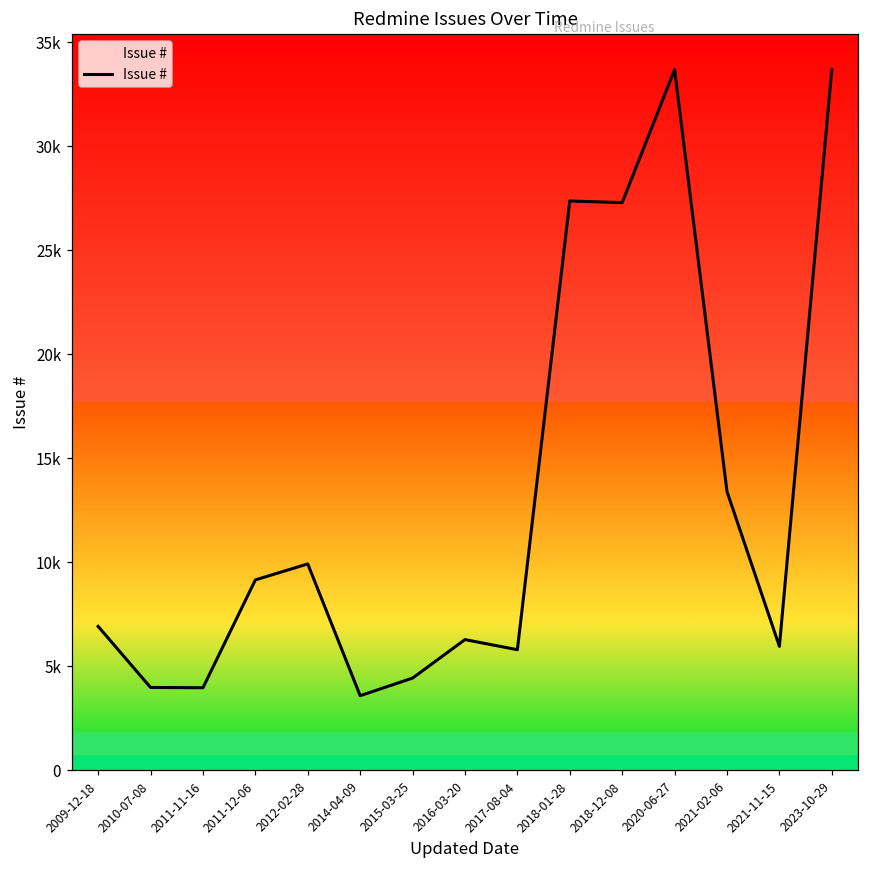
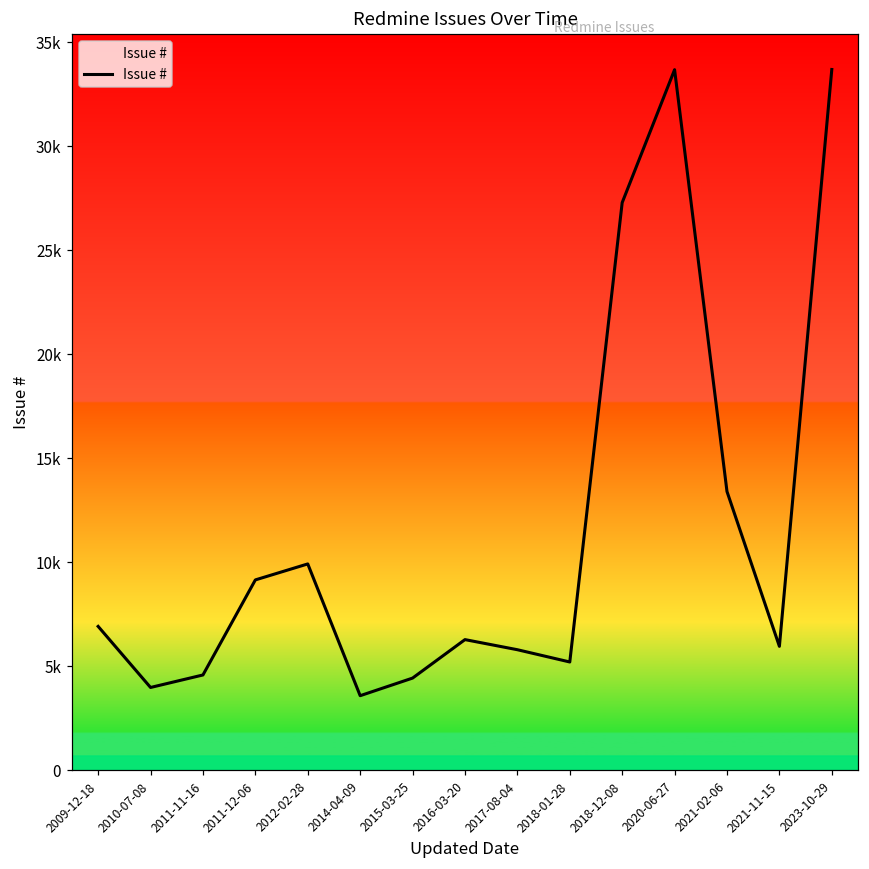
  {
    "2009-12-18": 6900,
    "2010-07-08": 4000,
-   "2011-11-16": 4000,
+   "2011-11-16": 4600,
    "2011-12-06": 9100,
    "2012-02-28": 9900,
    "2014-04-09": 3600,
    "2015-03-25": 4400,
    "2016-03-20": 6300,
    "2017-08-04": 5800,
-   "2018-01-28": 27400,
+   "2018-01-28": 5200,
    "2018-12-08": 27300,
    "2020-06-27": 33700,
    "2021-02-06": 13400,
    "2021-11-15": 6000,
    "2023-10-29": 33700
  }
